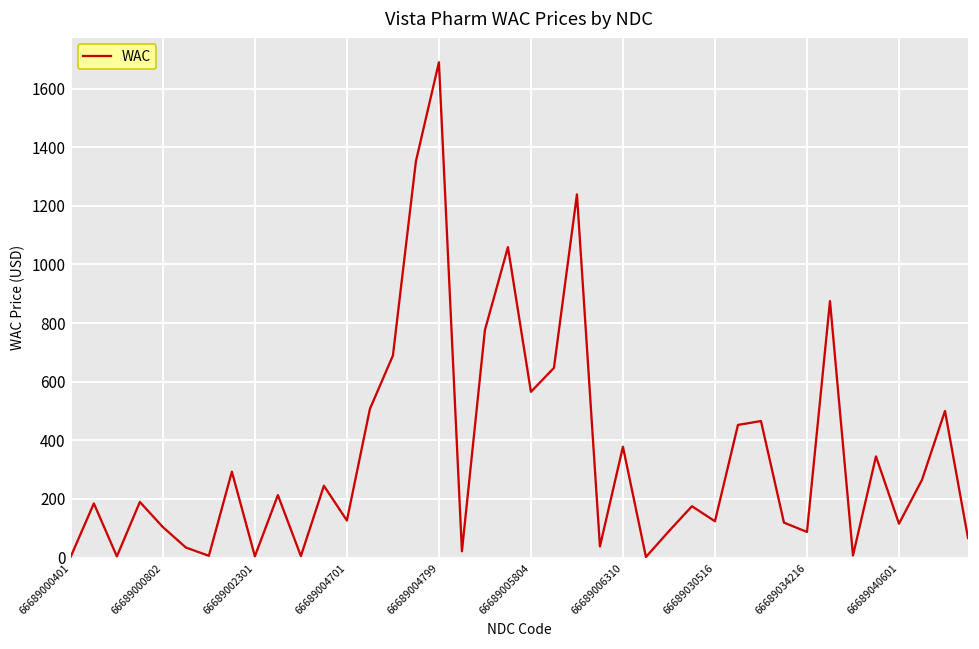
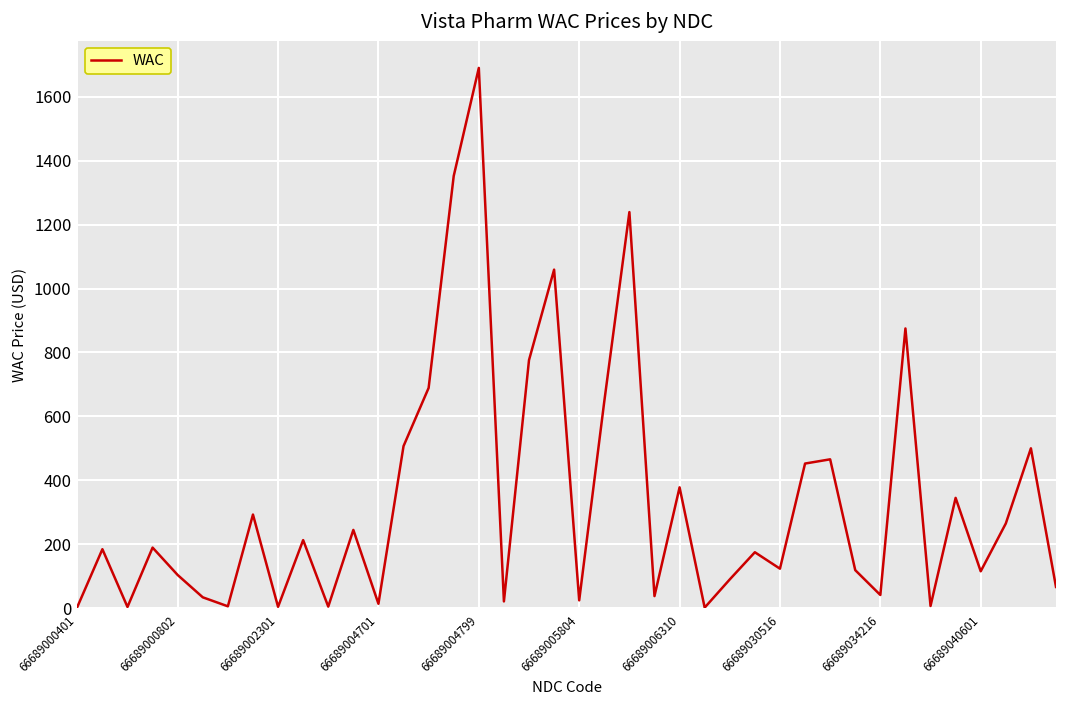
  {
    "66689000401": 0,
    "66689000802": 100,
    "66689002301": 0,
-   "66689004701": 130,
+   "66689004701": 10,
    "66689004799": 1690,
-   "66689005804": 570,
+   "66689005804": 20,
    "66689006310": 380,
    "66689030516": 120,
-   "66689034216": 90,
+   "66689034216": 40,
    "66689040601": 120
  }
